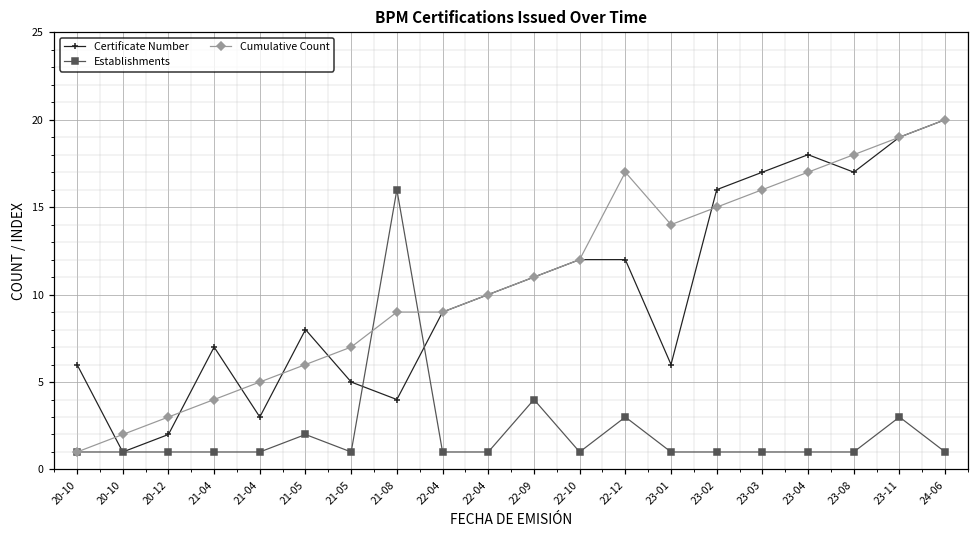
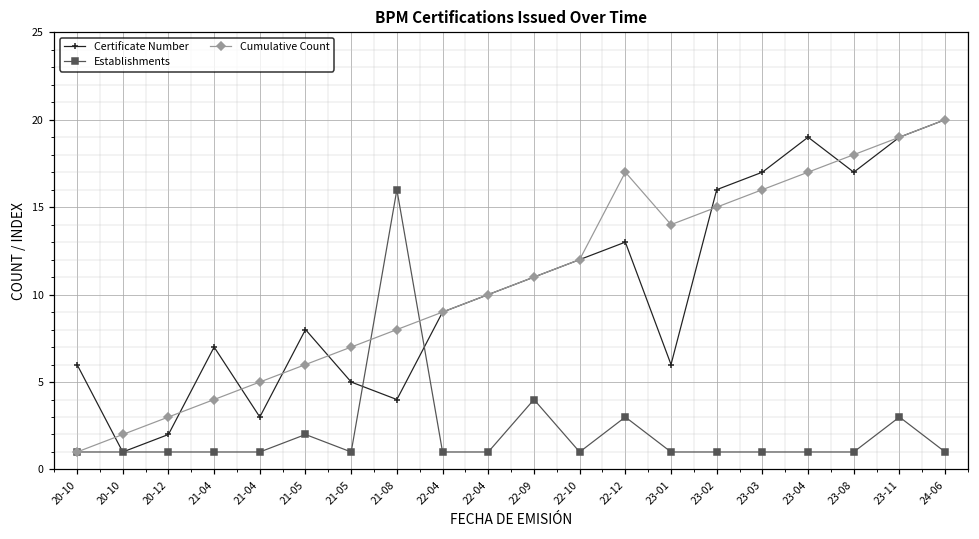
  {
    "Certificate Number": {
      "20-12": 2,
      "21-08": 4,
-     "22-12": 12,
+     "22-12": 13,
      "23-01": 6,
      "23-02": 16,
      "23-03": 17,
-     "23-04": 18,
+     "23-04": 19,
      "23-08": 17
    },
    "Establishments": {
      "20-12": 1,
      "21-08": 16,
      "22-09": 4,
      "22-10": 1,
      "22-12": 3,
      "23-01": 1,
      "23-02": 1,
      "23-03": 1,
      "23-04": 1,
      "23-08": 1,
      "23-11": 3,
      "24-06": 1
    },
    "Cumulative Count": {
      "20-12": 3,
-     "21-08": 9,
+     "21-08": 8,
      "22-12": 17,
      "23-01": 14,
      "23-02": 15,
      "23-03": 16,
      "23-04": 17,
      "23-08": 18
    }
  }
